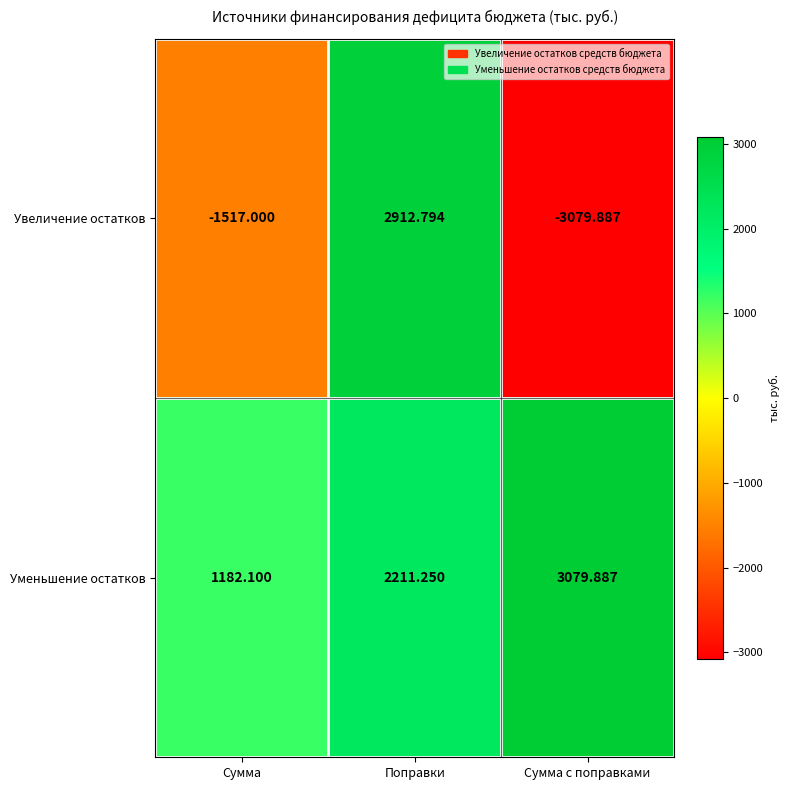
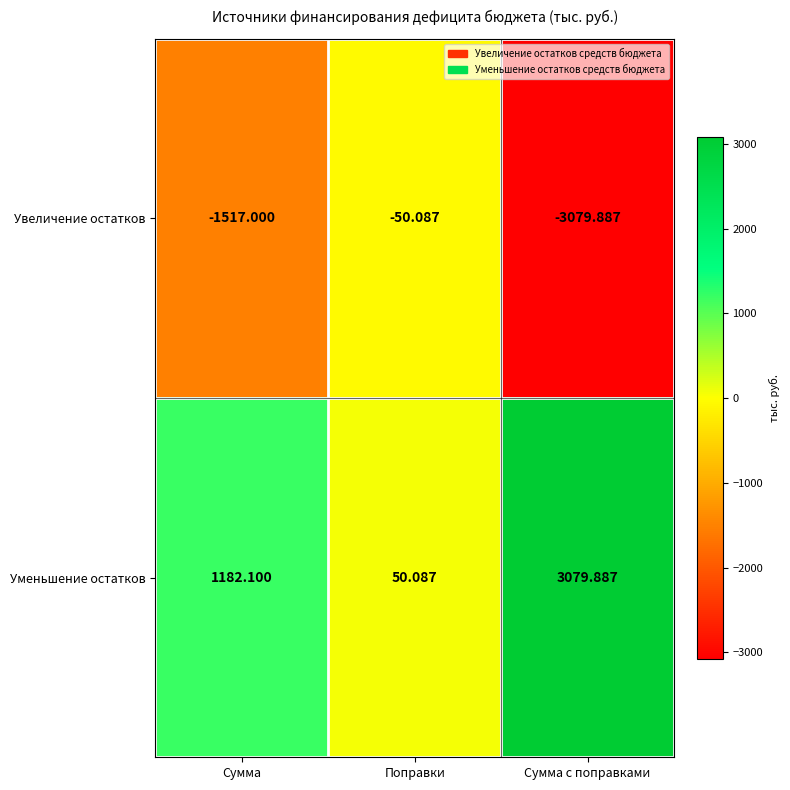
  {
    "Увеличение остатков": {
      "Сумма": -1517.000,
-     "Поправки": 2912.794,
+     "Поправки": -50.087,
      "Сумма с поправками": -3079.887
    },
    "Уменьшение остатков": {
      "Сумма": 1182.100,
-     "Поправки": 2211.250,
+     "Поправки": 50.087,
      "Сумма с поправками": 3079.887
    }
  }
